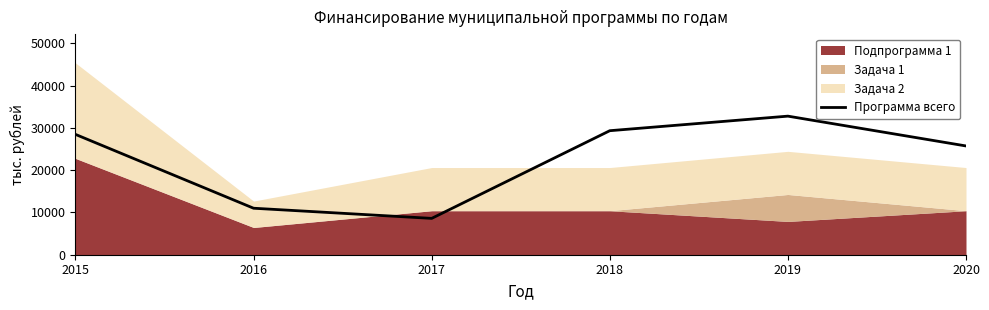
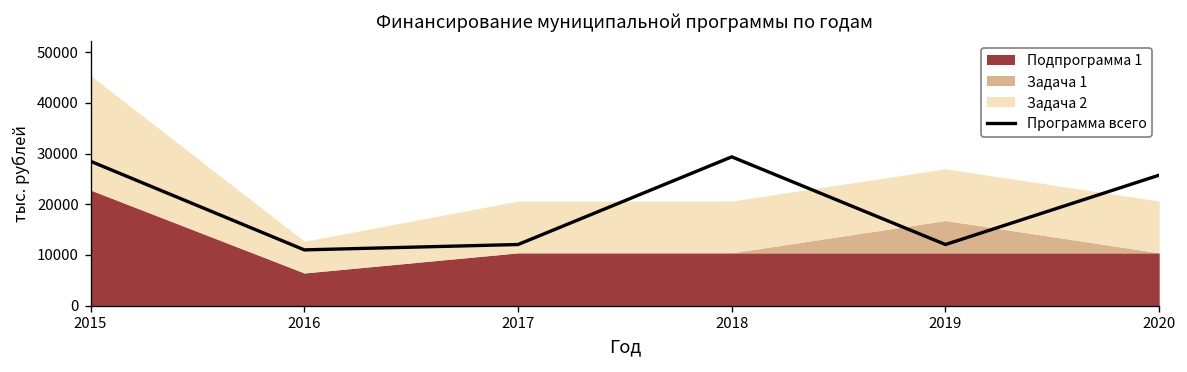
  {
    "Программа всего": {
      "2015": 28000,
      "2016": 11000,
-     "2017": 9000,
+     "2017": 12000,
      "2018": 29000,
-     "2019": 33000,
+     "2019": 12000,
      "2020": 26000
    },
    "Подпрограмма 1": {
-     "2019": 8000
+     "2019": 10000
    },
    "Задача 1": {
      "2019": 6000
    },
    "Задача 2": {
      "2015": 23000,
      "2016": 6000,
      "2017": 10000,
      "2018": 10000,
      "2019": 10000,
      "2020": 10000
    }
  }
